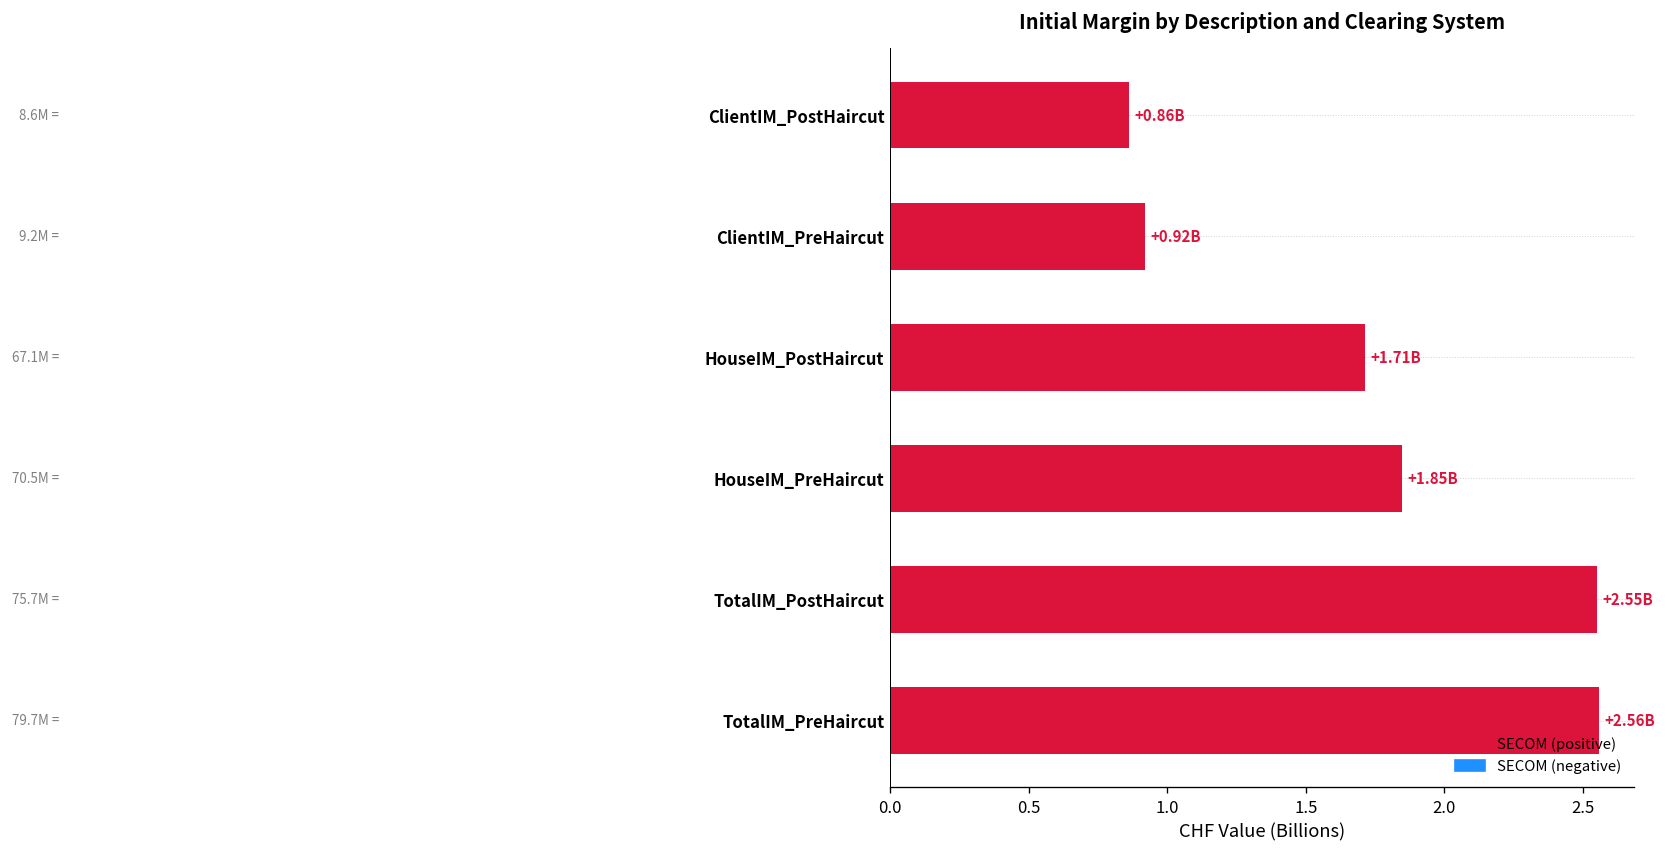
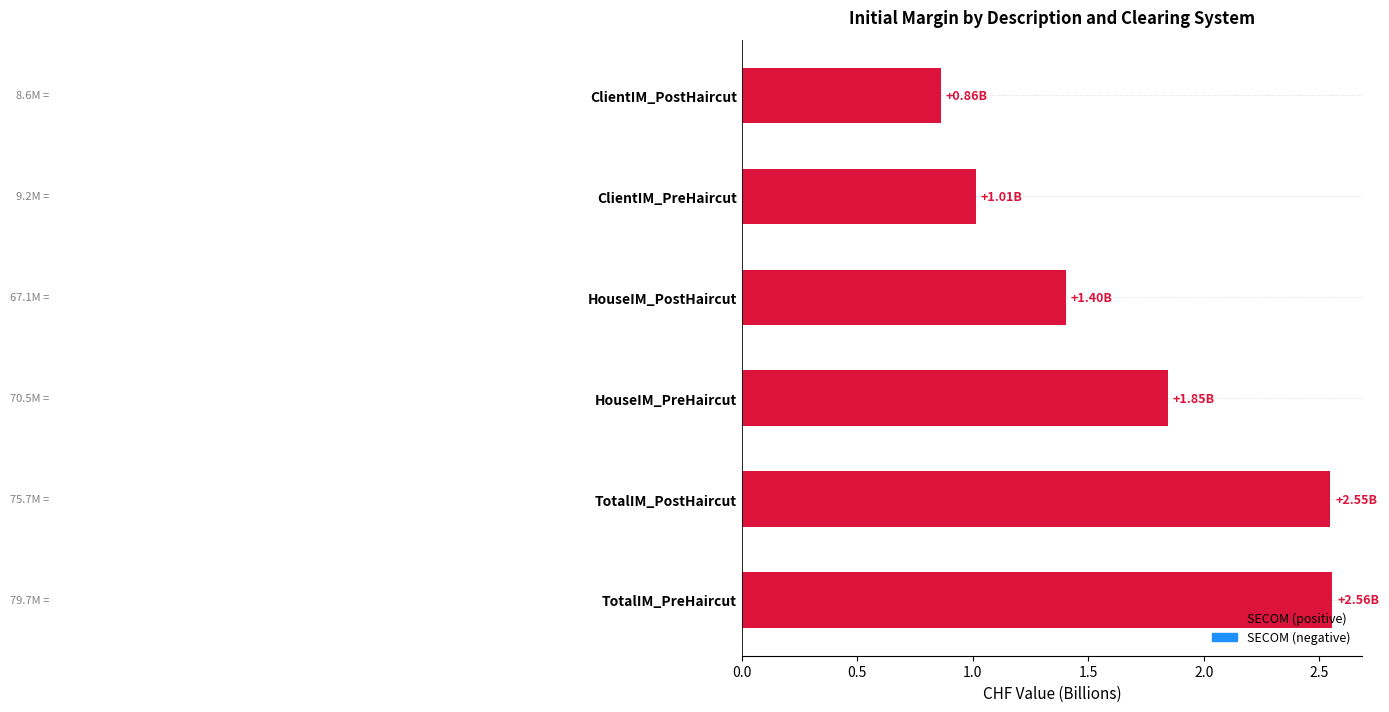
  {
    "ClientIM_PostHaircut": "+0.86B",
-   "ClientIM_PreHaircut": "+0.92B",
-   "HouseIM_PostHaircut": "+1.71B",
+   "ClientIM_PreHaircut": "+1.01B",
+   "HouseIM_PostHaircut": "+1.40B",
    "HouseIM_PreHaircut": "+1.85B",
    "TotalIM_PostHaircut": "+2.55B",
    "TotalIM_PreHaircut": "+2.56B"
  }
